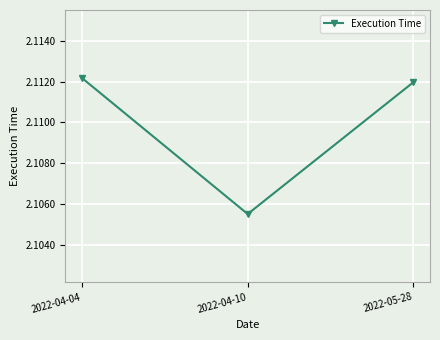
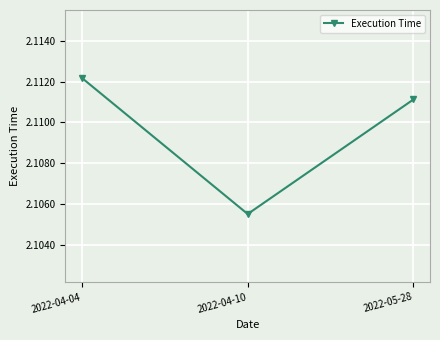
  {
    "2022-04-04": 2.1122,
    "2022-04-10": 2.1055,
-   "2022-05-28": 2.1120
+   "2022-05-28": 2.1111
  }
